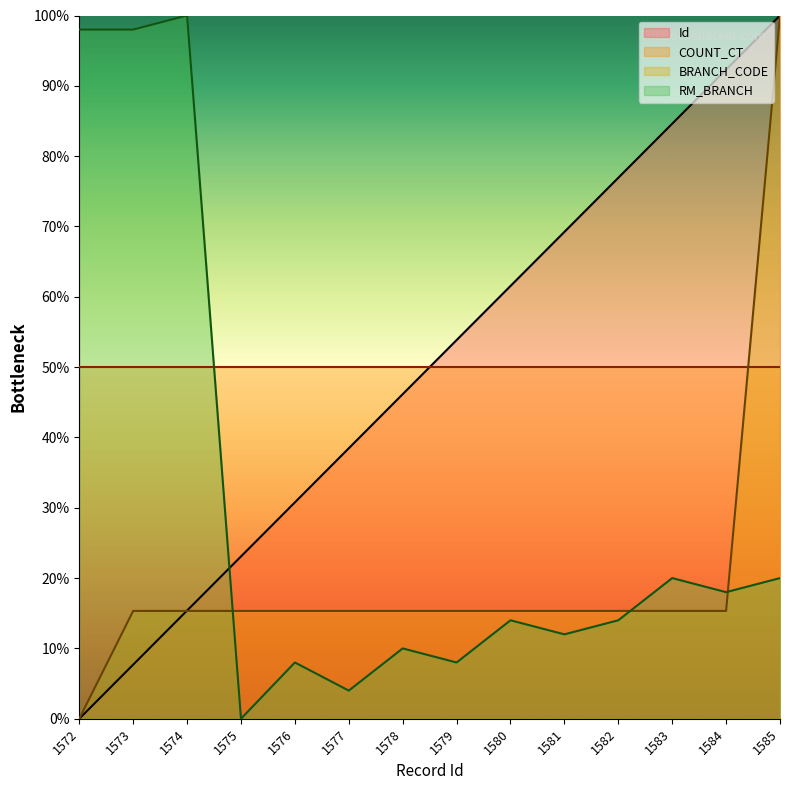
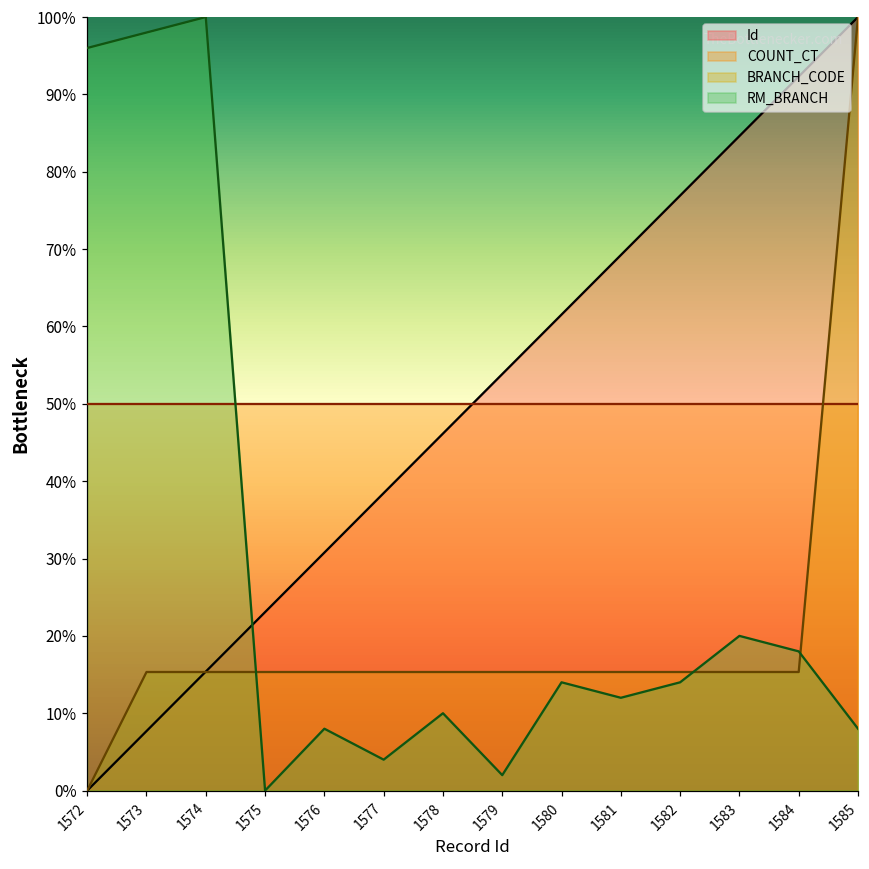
  {
    "RM_BRANCH": {
-     "1572": "98%",
+     "1572": "96%",
      "1573": "98%",
      "1574": "100%",
      "1575": "0%",
      "1576": "8%",
      "1577": "4%",
      "1578": "10%",
-     "1579": "8%",
+     "1579": "2%",
      "1580": "14%",
      "1581": "12%",
      "1582": "14%",
      "1583": "20%",
      "1584": "18%",
-     "1585": "20%"
+     "1585": "8%"
    }
  }
